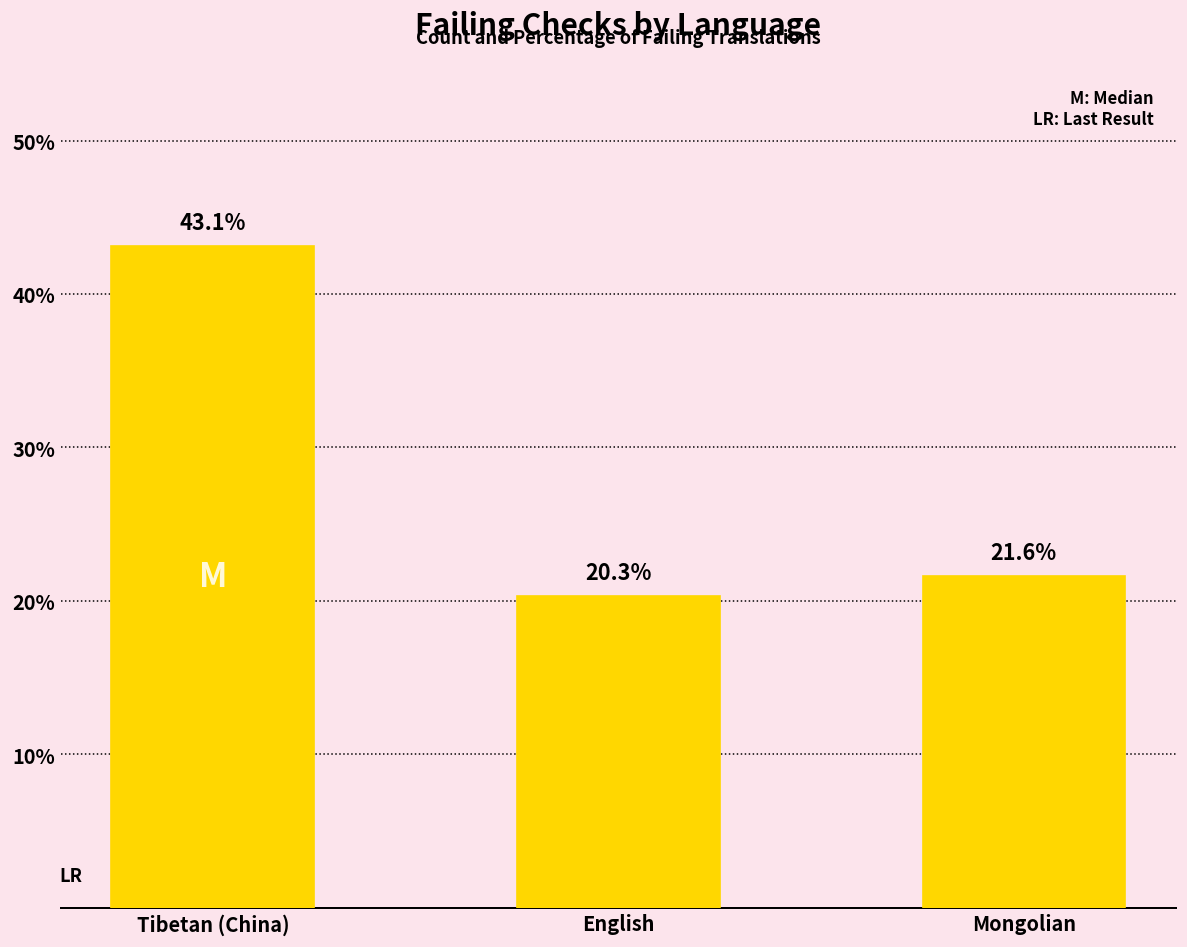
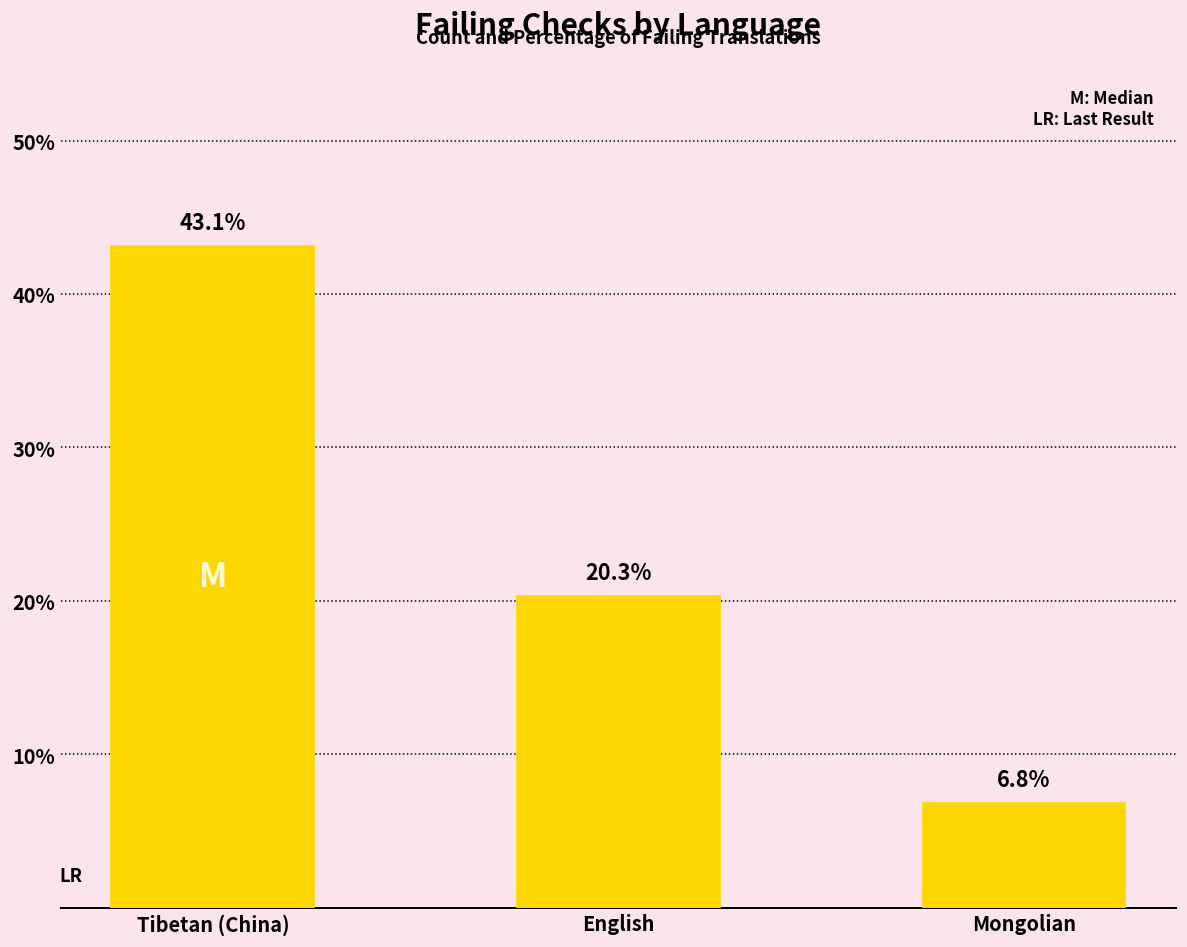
  {
    "Tibetan (China)": "43.1%",
    "English": "20.3%",
-   "Mongolian": "21.6%"
+   "Mongolian": "6.8%"
  }
